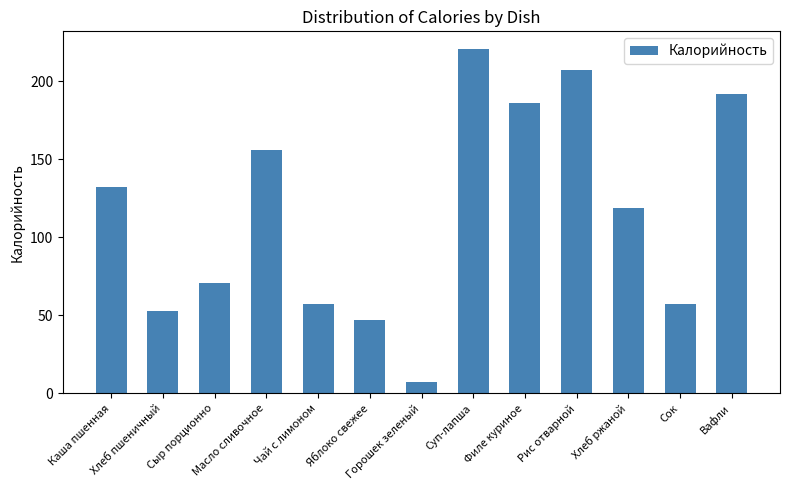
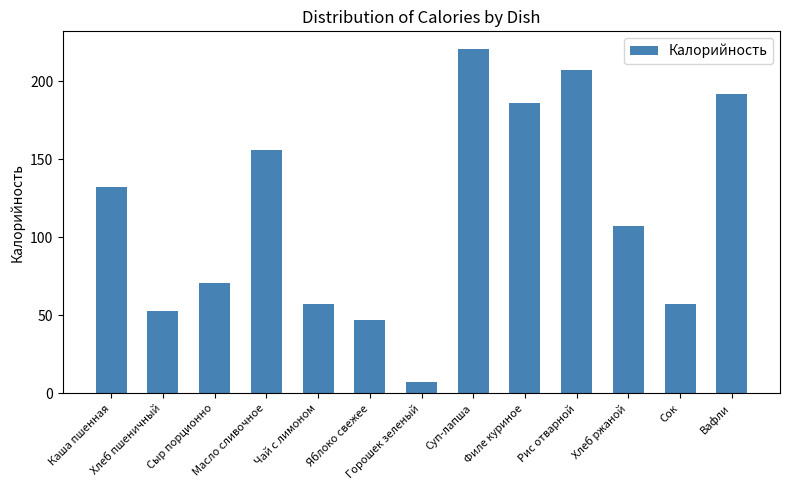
  {
    "Каша пшенная": 132,
    "Хлеб пшеничный": 53,
    "Сыр порционно": 71,
    "Масло сливочное": 156,
    "Чай с лимоном": 57,
    "Яблоко свежее": 47,
    "Горошек зеленый": 7,
    "Суп-лапша": 221,
    "Филе куриное": 186,
    "Рис отварной": 207,
-   "Хлеб ржаной": 119,
+   "Хлеб ржаной": 107,
    "Сок": 57,
    "Вафли": 192
  }
